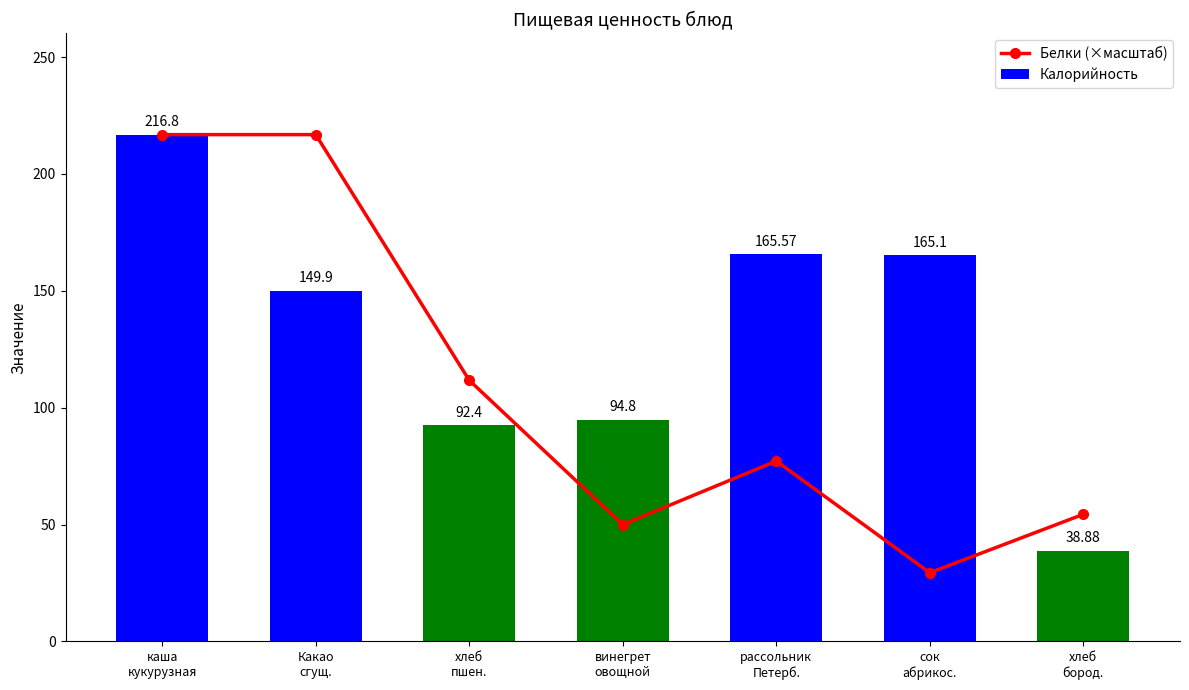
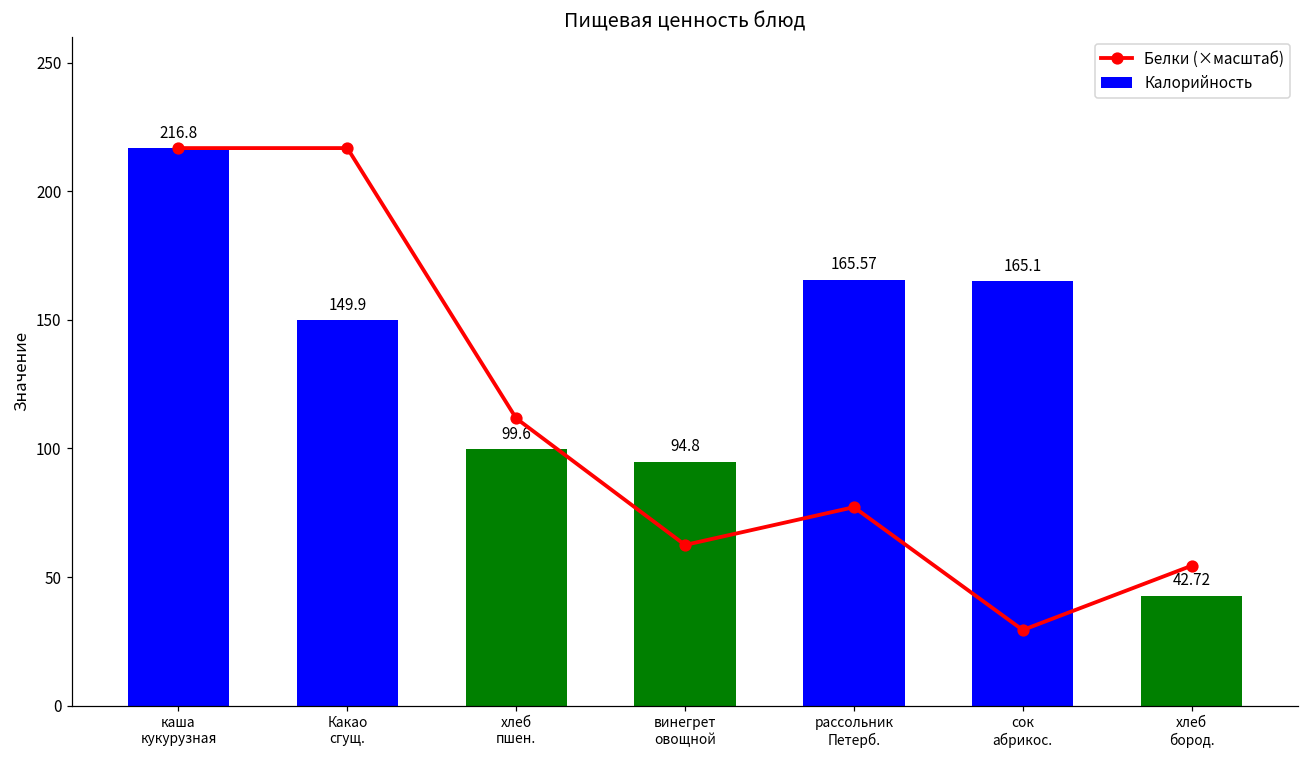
  {
    "Калорийность": {
      "каша кукурузная": 216.8,
      "Какао сгущ.": 149.9,
-     "хлеб пшен.": 92.4,
+     "хлеб пшен.": 99.6,
      "винегрет овощной": 94.8,
      "рассольник Петерб.": 165.57,
      "сок абрикос.": 165.1,
-     "хлеб бород.": 38.88
+     "хлеб бород.": 42.72
    },
    "Белки (×масштаб)": {
      "Какао сгущ.": 217,
      "хлеб пшен.": 112,
-     "винегрет овощной": 50,
+     "винегрет овощной": 62,
      "рассольник Петерб.": 77,
      "сок абрикос.": 29,
      "хлеб бород.": 54
    }
  }
